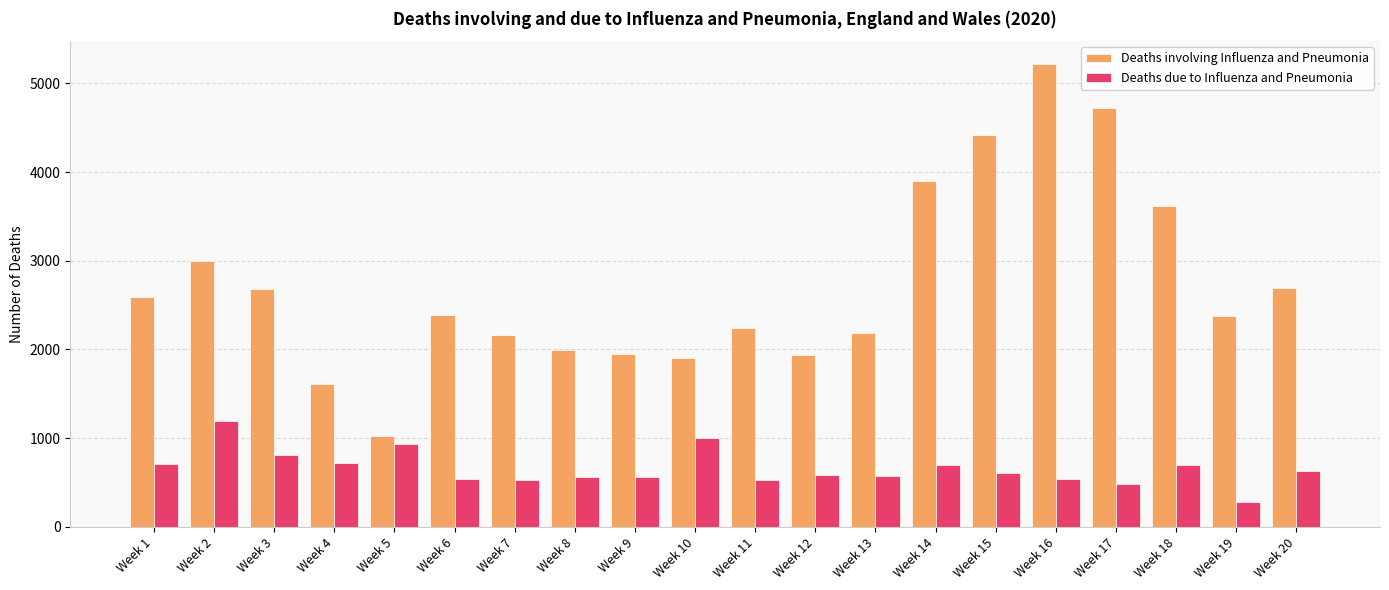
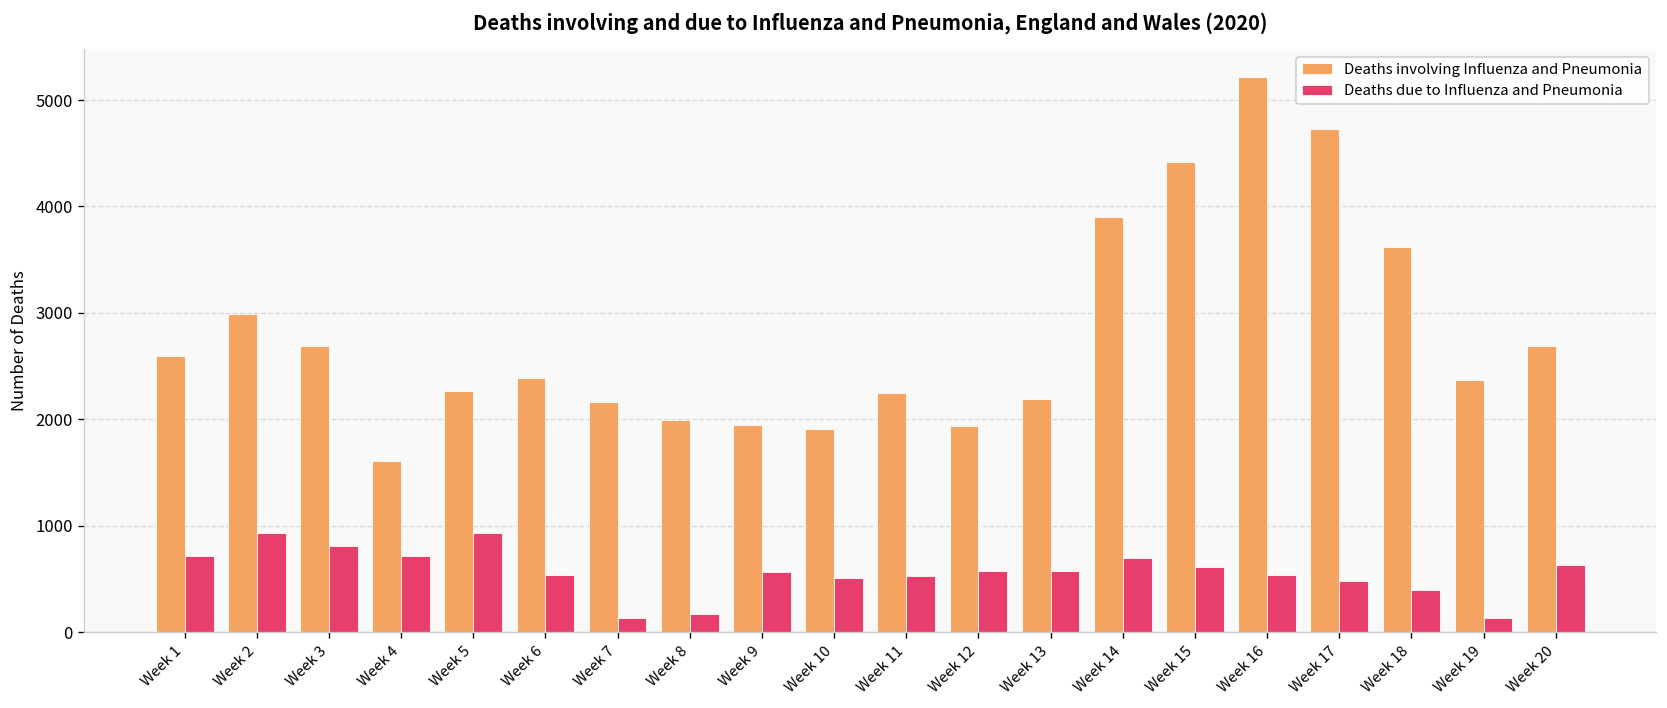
  {
    "Deaths involving Influenza and Pneumonia": {
      "Week 1": 2600,
      "Week 2": 3000,
      "Week 3": 2700,
      "Week 4": 1600,
-     "Week 5": 1000,
+     "Week 5": 2300,
      "Week 6": 2400,
      "Week 7": 2200,
      "Week 8": 2000,
      "Week 9": 1900,
      "Week 10": 1900,
      "Week 11": 2200,
      "Week 12": 1900,
      "Week 13": 2200,
      "Week 14": 3900,
      "Week 15": 4400,
      "Week 16": 5200,
      "Week 17": 4700,
      "Week 18": 3600,
      "Week 19": 2400,
      "Week 20": 2700
    },
    "Deaths due to Influenza and Pneumonia": {
      "Week 1": 700,
-     "Week 2": 1200,
+     "Week 2": 900,
      "Week 3": 800,
      "Week 4": 700,
      "Week 5": 900,
      "Week 6": 500,
-     "Week 7": 500,
-     "Week 8": 600,
+     "Week 7": 100,
+     "Week 8": 200,
      "Week 9": 600,
-     "Week 10": 1000,
+     "Week 10": 500,
      "Week 11": 500,
      "Week 12": 600,
      "Week 13": 600,
      "Week 14": 700,
      "Week 15": 600,
      "Week 16": 500,
      "Week 17": 500,
-     "Week 18": 700,
-     "Week 19": 300,
+     "Week 18": 400,
+     "Week 19": 100,
      "Week 20": 600
    }
  }
